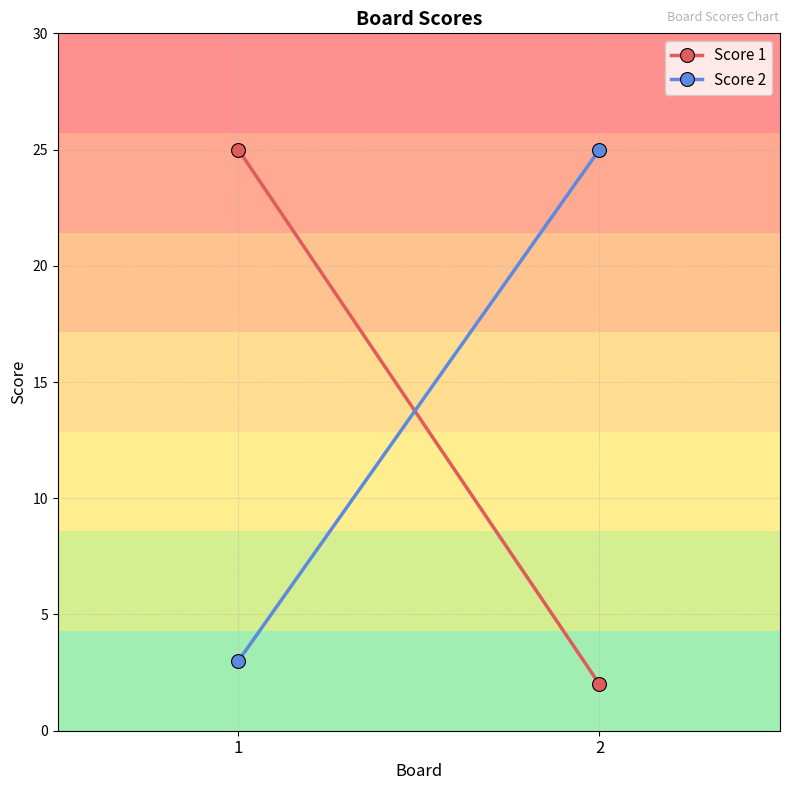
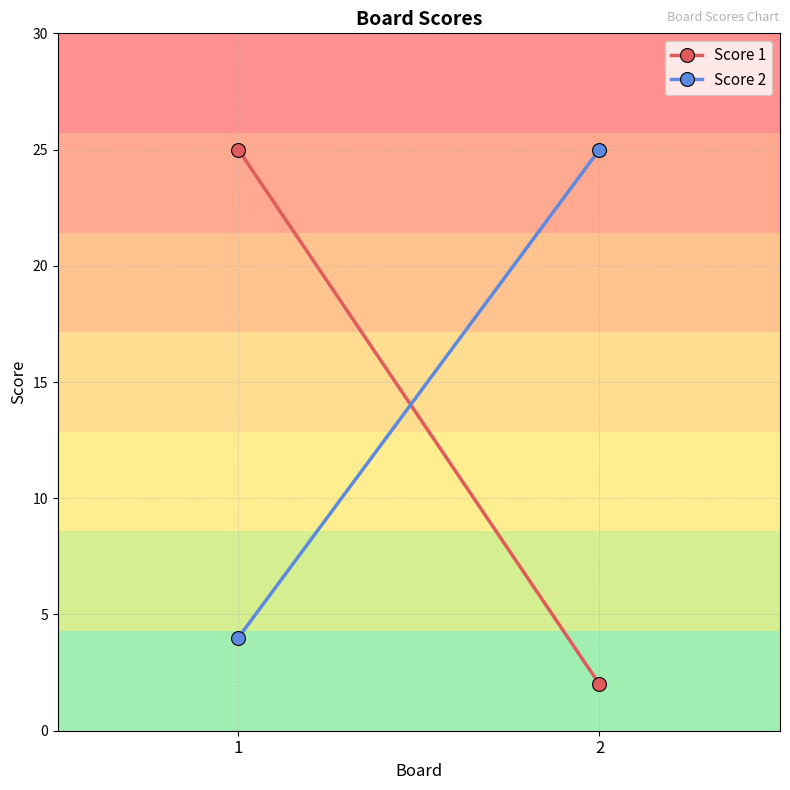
  {
    "Score 1": {
      "1": 25,
      "2": 2
    },
    "Score 2": {
-     "1": 3,
+     "1": 4,
      "2": 25
    }
  }
